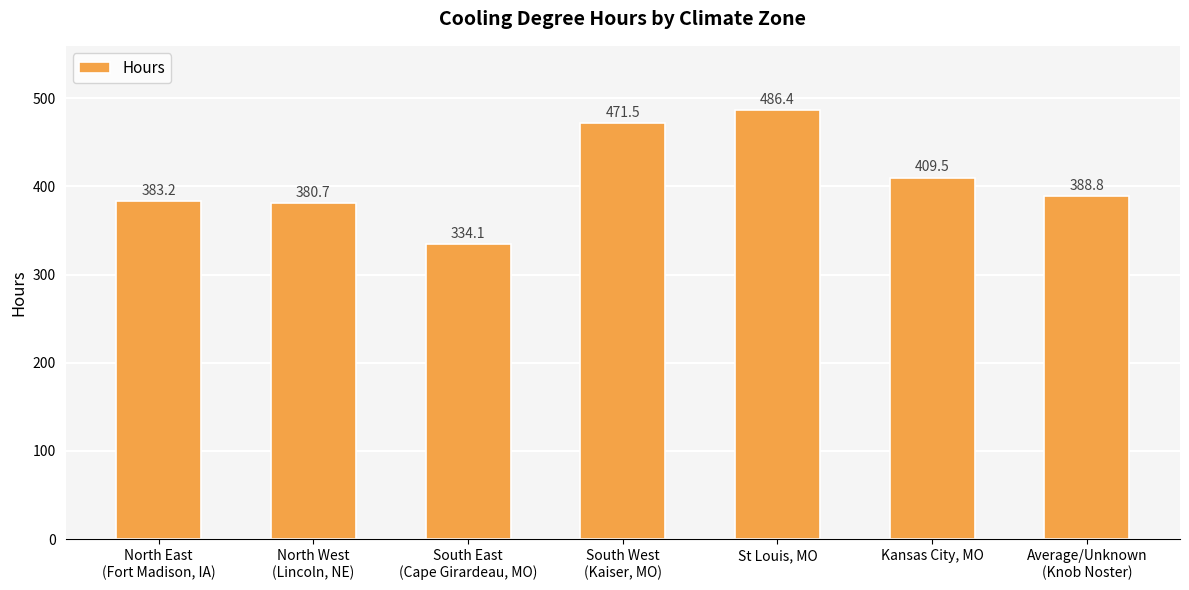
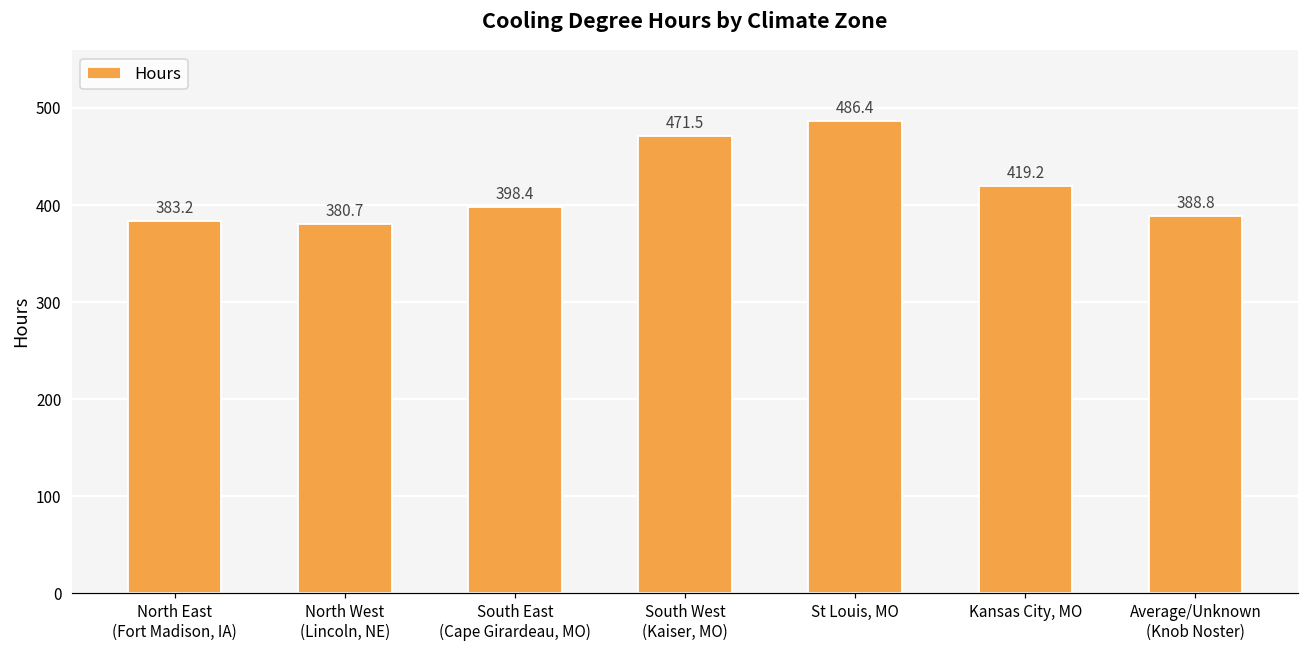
  {
    "North East (Fort Madison, IA)": 383.2,
    "North West (Lincoln, NE)": 380.7,
-   "South East (Cape Girardeau, MO)": 334.1,
+   "South East (Cape Girardeau, MO)": 398.4,
    "South West (Kaiser, MO)": 471.5,
    "St Louis, MO": 486.4,
-   "Kansas City, MO": 409.5,
+   "Kansas City, MO": 419.2,
    "Average/Unknown (Knob Noster)": 388.8
  }
